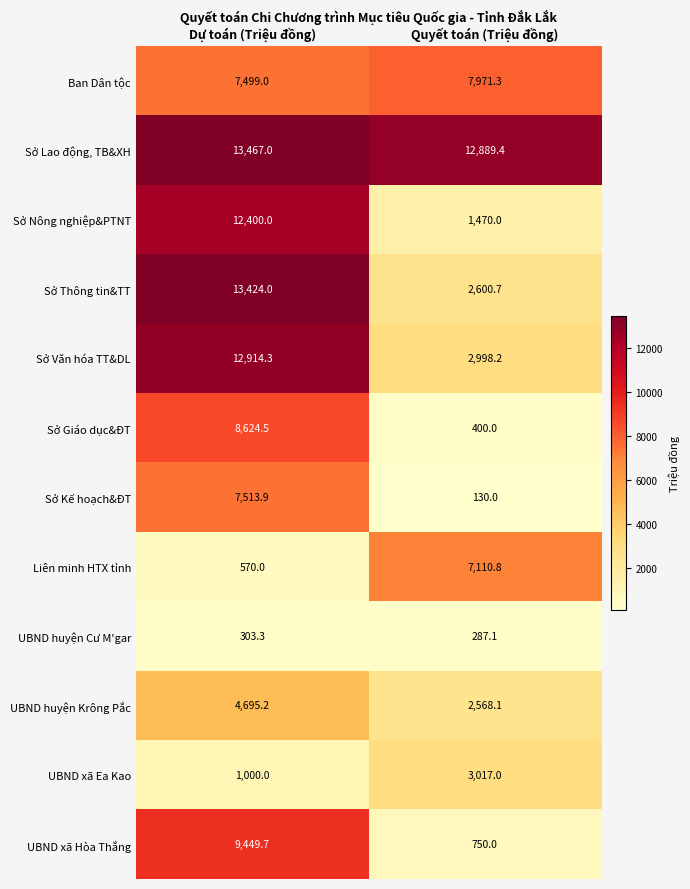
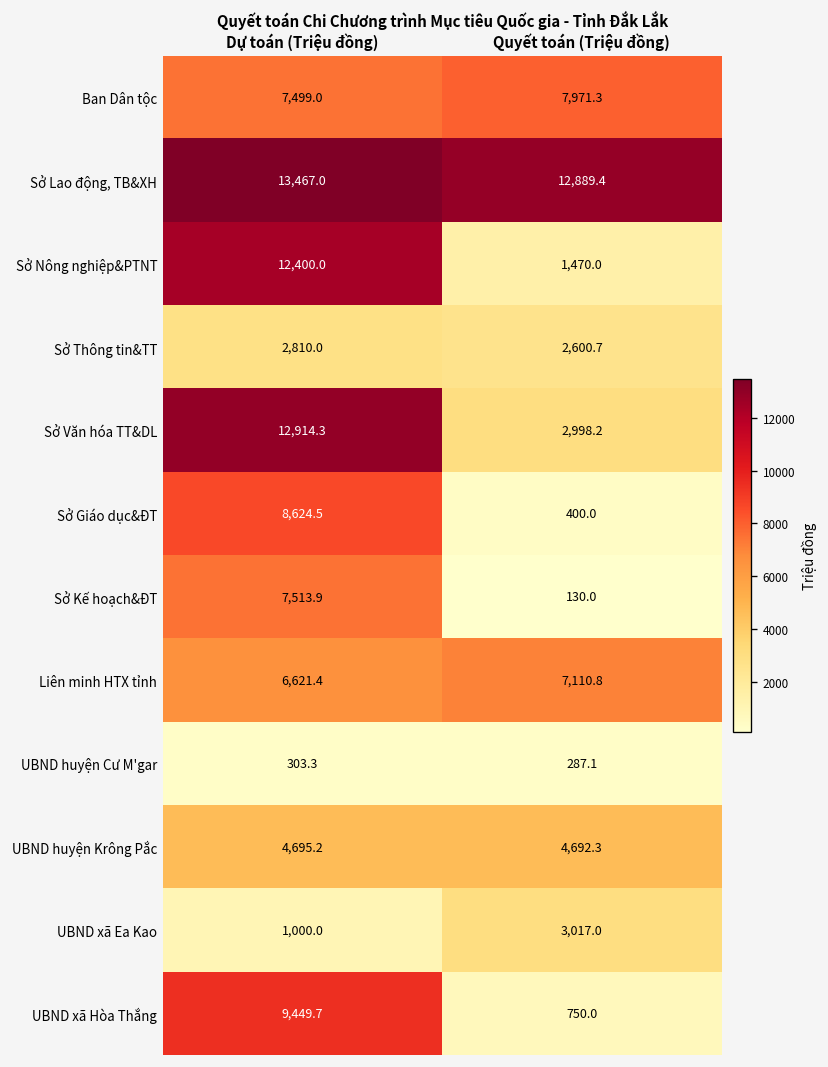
  {
    "Ban Dân tộc": {
      "Dự toán (Triệu đồng)": "7,499.0",
      "Quyết toán (Triệu đồng)": "7,971.3"
    },
    "Sở Lao động, TB&XH": {
      "Dự toán (Triệu đồng)": "13,467.0",
      "Quyết toán (Triệu đồng)": "12,889.4"
    },
    "Sở Nông nghiệp&PTNT": {
      "Dự toán (Triệu đồng)": "12,400.0",
      "Quyết toán (Triệu đồng)": "1,470.0"
    },
    "Sở Thông tin&TT": {
-     "Dự toán (Triệu đồng)": "13,424.0",
+     "Dự toán (Triệu đồng)": "2,810.0",
      "Quyết toán (Triệu đồng)": "2,600.7"
    },
    "Sở Văn hóa TT&DL": {
      "Dự toán (Triệu đồng)": "12,914.3",
      "Quyết toán (Triệu đồng)": "2,998.2"
    },
    "Sở Giáo dục&ĐT": {
      "Dự toán (Triệu đồng)": "8,624.5",
      "Quyết toán (Triệu đồng)": "400.0"
    },
    "Sở Kế hoạch&ĐT": {
      "Dự toán (Triệu đồng)": "7,513.9",
      "Quyết toán (Triệu đồng)": "130.0"
    },
    "Liên minh HTX tỉnh": {
-     "Dự toán (Triệu đồng)": "570.0",
+     "Dự toán (Triệu đồng)": "6,621.4",
      "Quyết toán (Triệu đồng)": "7,110.8"
    },
    "UBND huyện Cư M'gar": {
      "Dự toán (Triệu đồng)": "303.3",
      "Quyết toán (Triệu đồng)": "287.1"
    },
    "UBND huyện Krông Pắc": {
      "Dự toán (Triệu đồng)": "4,695.2",
-     "Quyết toán (Triệu đồng)": "2,568.1"
+     "Quyết toán (Triệu đồng)": "4,692.3"
    },
    "UBND xã Ea Kao": {
      "Dự toán (Triệu đồng)": "1,000.0",
      "Quyết toán (Triệu đồng)": "3,017.0"
    },
    "UBND xã Hòa Thắng": {
      "Dự toán (Triệu đồng)": "9,449.7",
      "Quyết toán (Triệu đồng)": "750.0"
    }
  }
